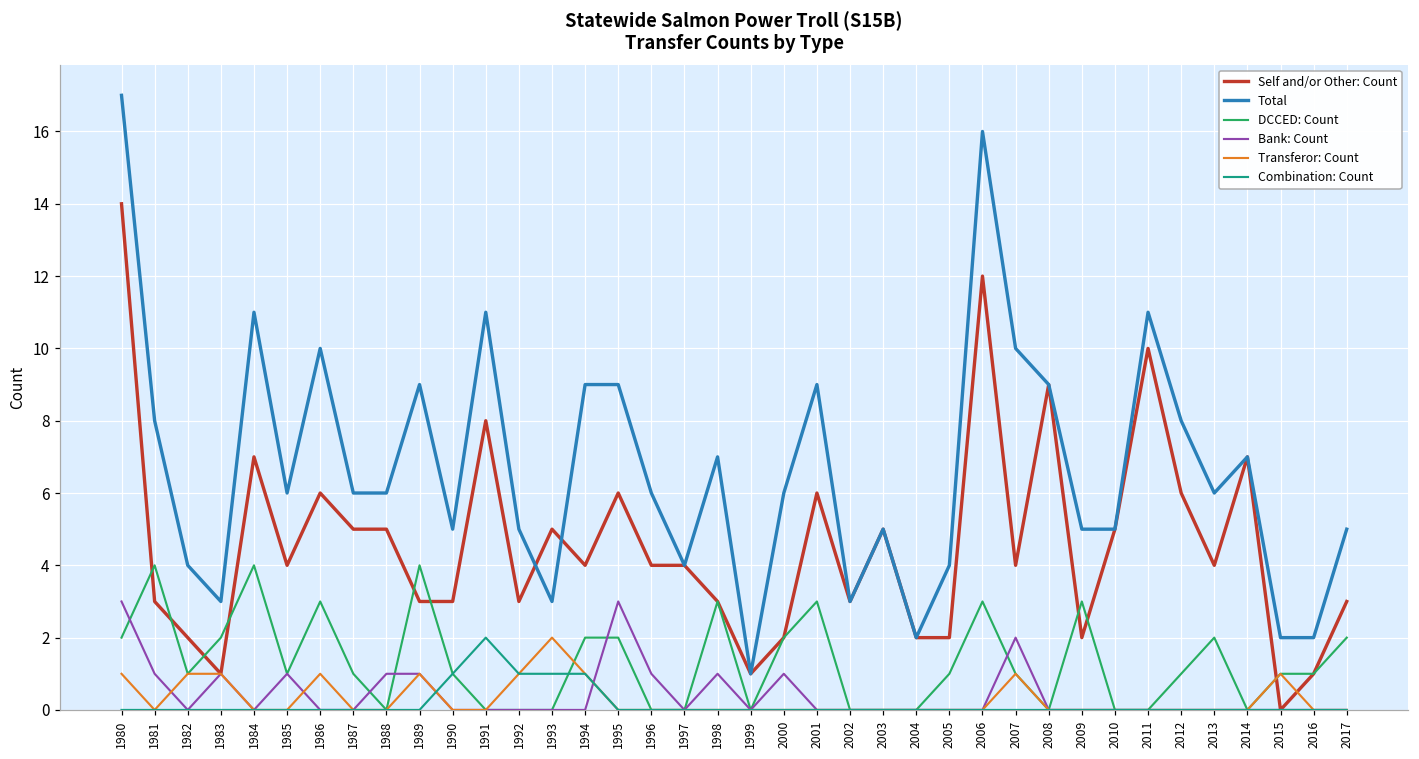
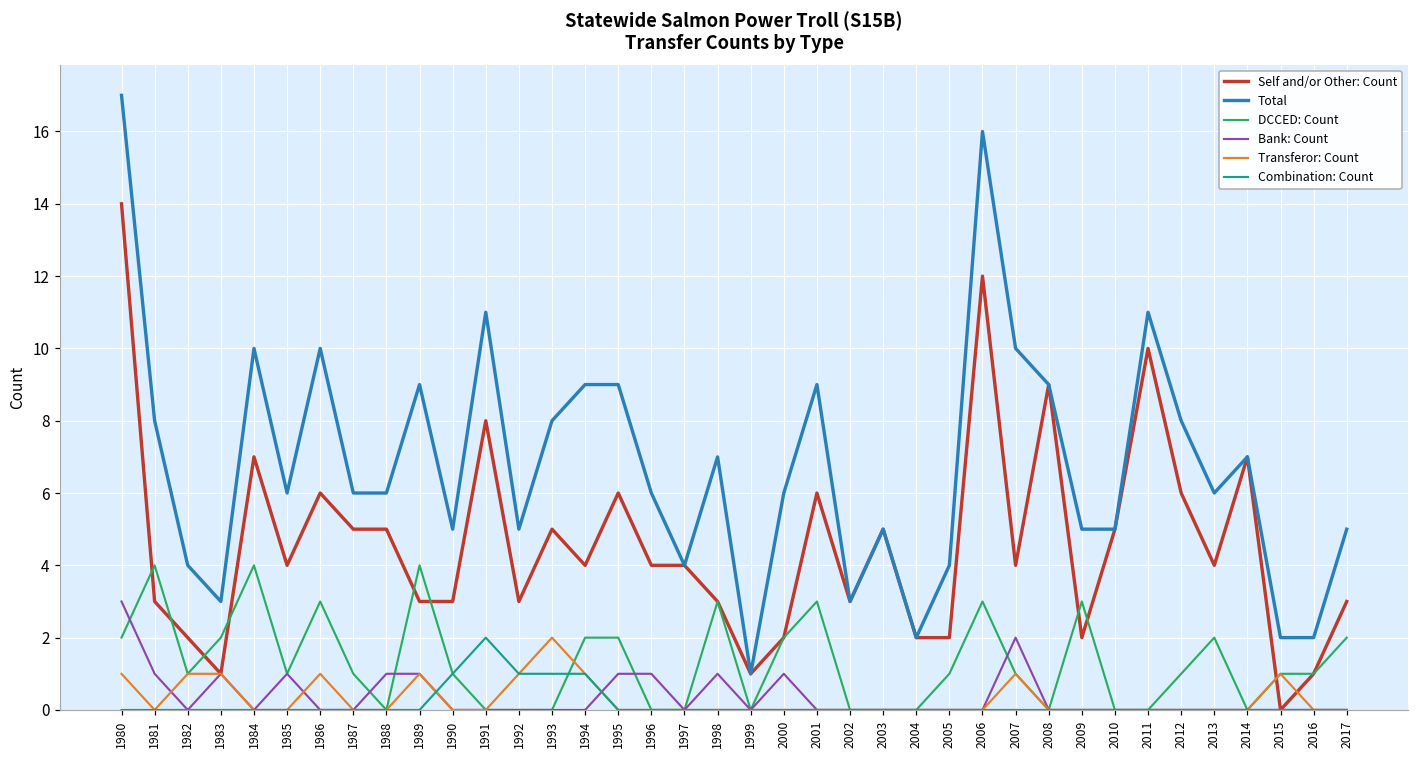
  {
    "Self and/or Other: Count": {
      "1980": 14,
      "1981": 3,
      "1982": 2,
      "1984": 7,
      "1985": 4,
      "1986": 6,
      "1987": 5,
      "1988": 5,
      "1989": 3,
      "1990": 3,
      "1991": 8,
      "1992": 3,
      "1993": 5,
      "1994": 4,
      "1995": 6,
      "1996": 4,
      "2001": 6,
      "2005": 2,
      "2006": 12,
      "2007": 4,
      "2009": 2,
      "2011": 10,
      "2012": 6,
      "2013": 4,
      "2017": 3
    },
    "Total": {
      "1980": 17,
      "1981": 8,
      "1982": 4,
      "1983": 3,
-     "1984": 11,
+     "1984": 10,
      "1985": 6,
      "1986": 10,
      "1987": 6,
      "1988": 6,
      "1989": 9,
      "1990": 5,
      "1991": 11,
      "1992": 5,
-     "1993": 3,
+     "1993": 8,
      "1994": 9,
      "1995": 9,
      "1996": 6,
      "1998": 7,
      "2000": 6,
      "2001": 9,
      "2005": 4,
      "2006": 16,
      "2007": 10,
      "2009": 5,
      "2011": 11,
      "2012": 8,
      "2013": 6,
      "2015": 2,
      "2016": 2,
      "2017": 5
    },
    "Bank: Count": {
      "1980": 3,
      "1981": 1,
      "1988": 1,
      "1994": 0,
-     "1995": 3,
+     "1995": 1,
      "1996": 1,
      "1998": 1,
      "2000": 1,
      "2007": 2
    },
    "Transferor: Count": {
      "1980": 1,
      "1986": 1,
      "1993": 2
    }
  }
